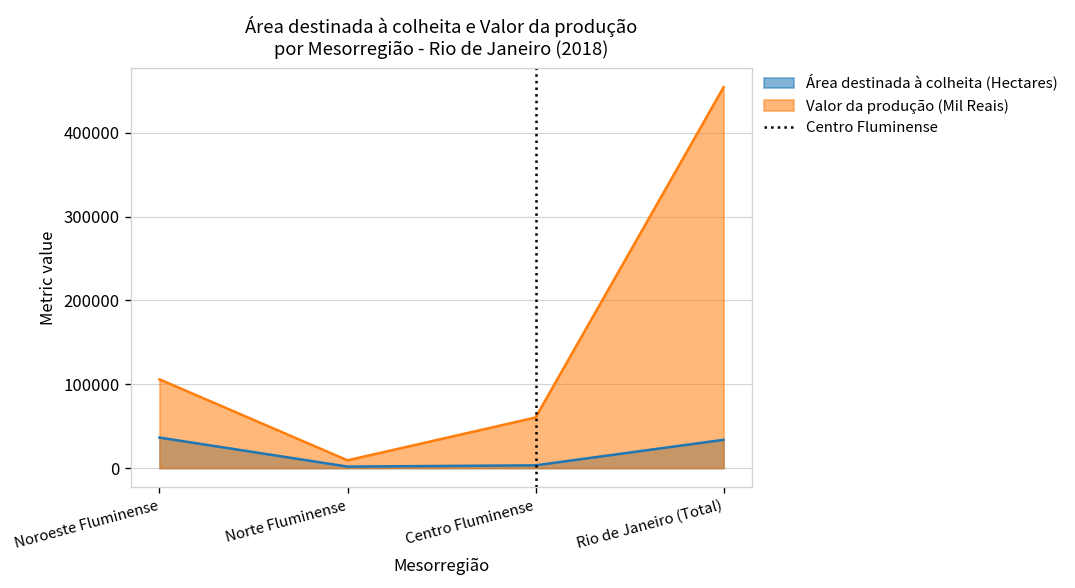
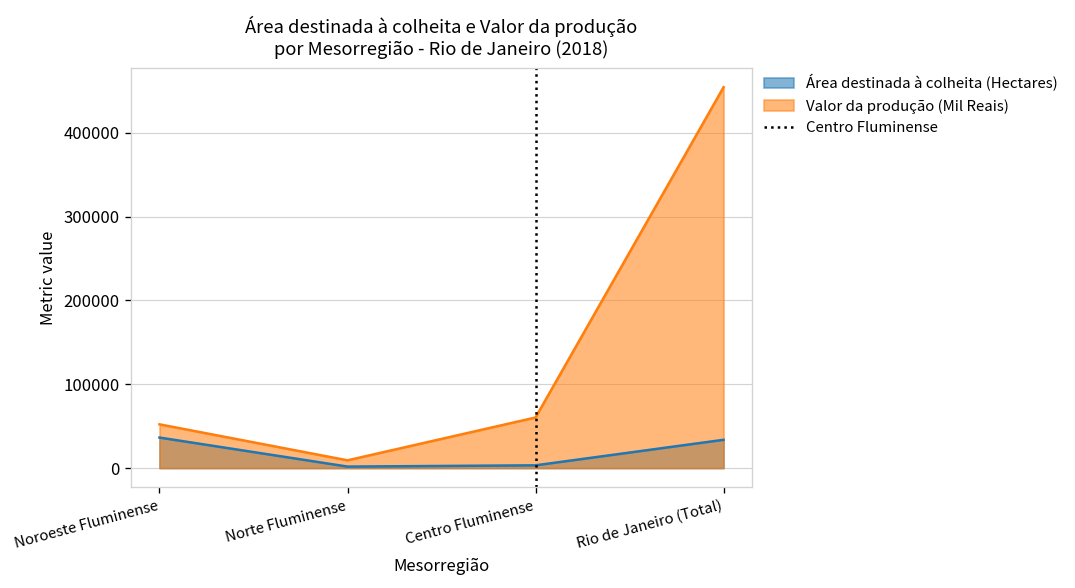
  {
    "Área destinada à colheita (Hectares)": {
      "Noroeste Fluminense": 40000,
      "Norte Fluminense": 0,
      "Centro Fluminense": 0,
      "Rio de Janeiro (Total)": 30000
    },
    "Valor da produção (Mil Reais)": {
-     "Noroeste Fluminense": 110000,
+     "Noroeste Fluminense": 50000,
      "Norte Fluminense": 10000,
      "Centro Fluminense": 60000,
      "Rio de Janeiro (Total)": 450000
    }
  }
